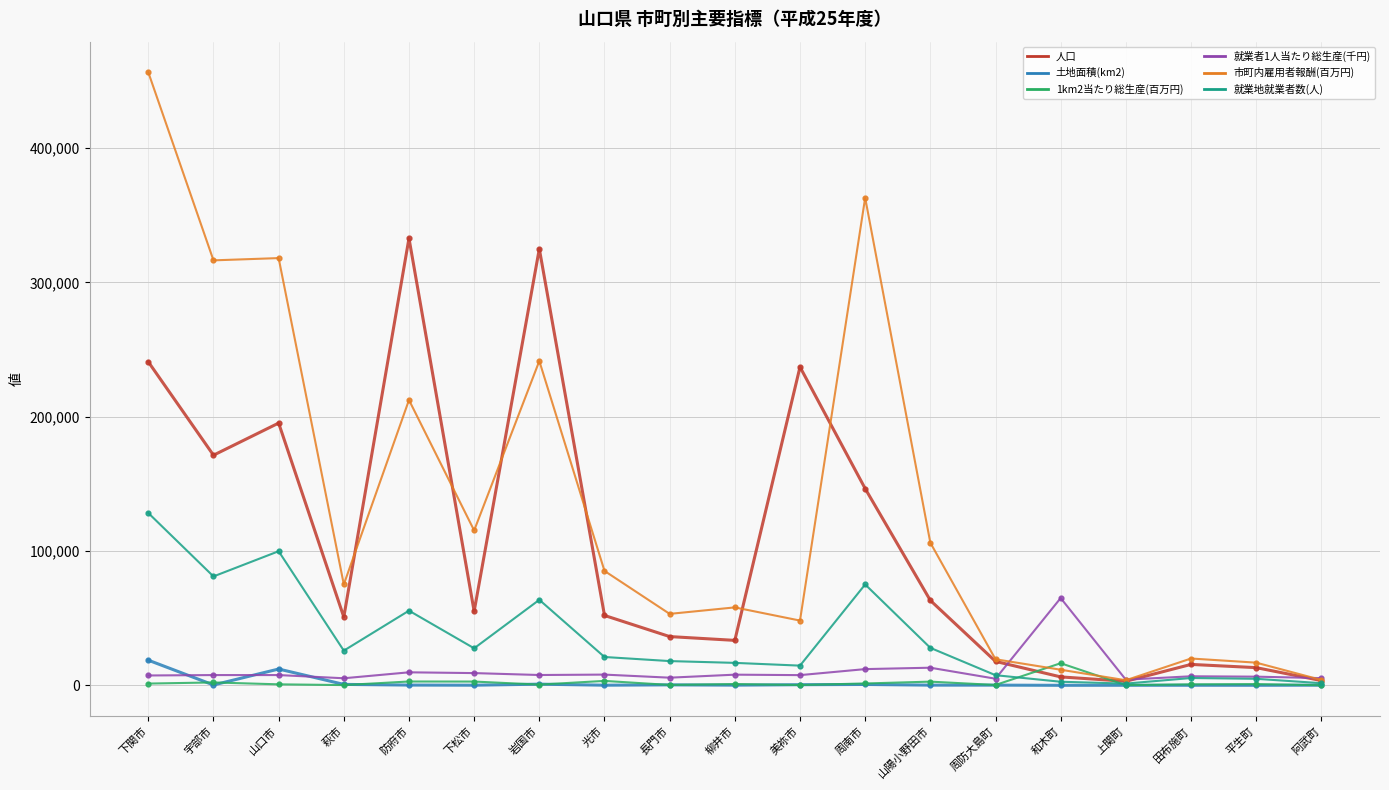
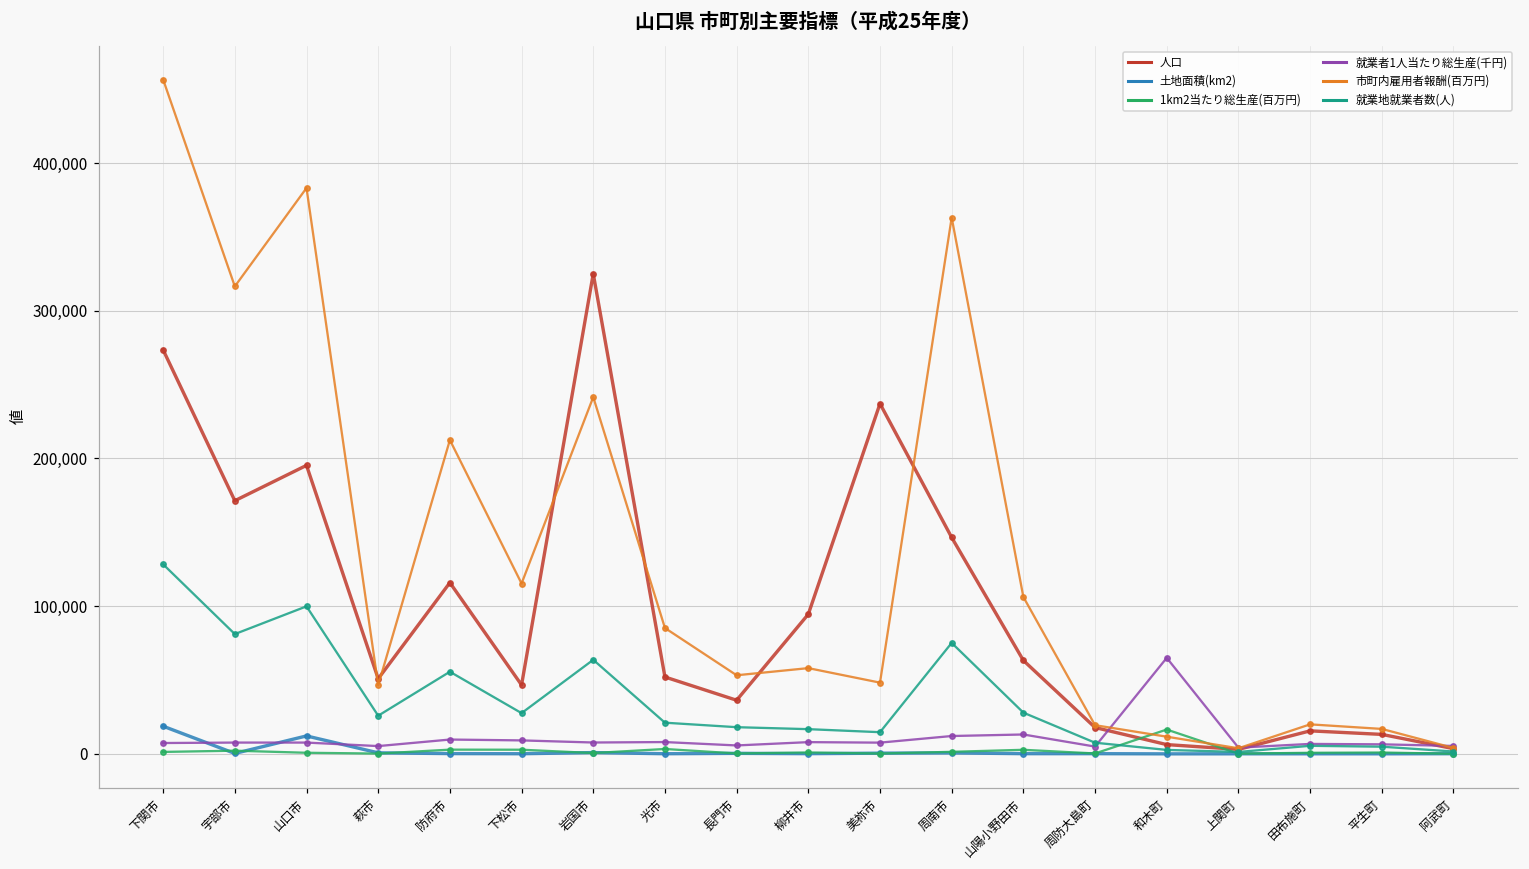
  {
    "人口": {
-     "下関市": "241,000",
+     "下関市": "273,000",
      "宇部市": "171,000",
      "山口市": "195,000",
      "萩市": "51,000",
-     "防府市": "333,000",
-     "下松市": "55,000",
+     "防府市": "116,000",
+     "下松市": "47,000",
      "岩国市": "325,000",
      "光市": "52,000",
      "長門市": "36,000",
-     "柳井市": "33,000",
+     "柳井市": "95,000",
      "美祢市": "237,000",
      "周南市": "147,000",
      "山陽小野田市": "63,000",
      "和木町": "6,000",
      "田布施町": "16,000",
      "平生町": "13,000"
    },
    "土地面積(km2)": {
      "下関市": "19,000",
      "宇部市": "0",
      "山口市": "12,000",
      "防府市": "0",
      "下松市": "0",
      "光市": "0",
      "山陽小野田市": "0",
      "和木町": "0"
    },
    "就業者1人当たり総生産(千円)": {
      "下関市": "7,000",
      "宇部市": "8,000",
      "山口市": "8,000",
      "萩市": "5,000",
      "防府市": "10,000",
      "下松市": "9,000",
      "岩国市": "8,000",
      "光市": "8,000",
      "長門市": "6,000",
      "柳井市": "8,000",
      "美祢市": "8,000",
      "周南市": "12,000",
      "山陽小野田市": "13,000",
      "周防大島町": "5,000",
      "和木町": "65,000"
    },
    "市町内雇用者報酬(百万円)": {
      "下関市": "457,000",
      "宇部市": "316,000",
-     "山口市": "318,000",
-     "萩市": "75,000",
+     "山口市": "383,000",
+     "萩市": "46,000",
      "防府市": "212,000",
      "下松市": "115,000",
      "岩国市": "242,000",
      "光市": "85,000",
      "長門市": "53,000",
      "柳井市": "58,000",
      "美祢市": "48,000",
      "周南市": "363,000",
      "山陽小野田市": "106,000",
      "和木町": "12,000",
      "田布施町": "20,000",
      "平生町": "17,000"
    }
  }
